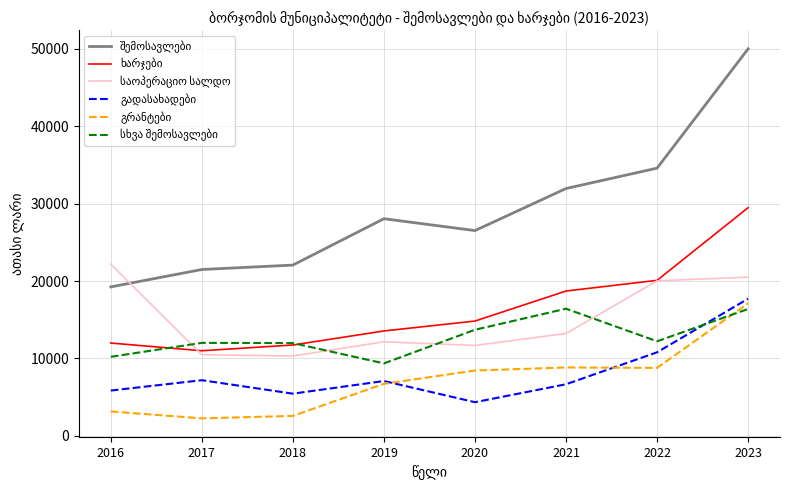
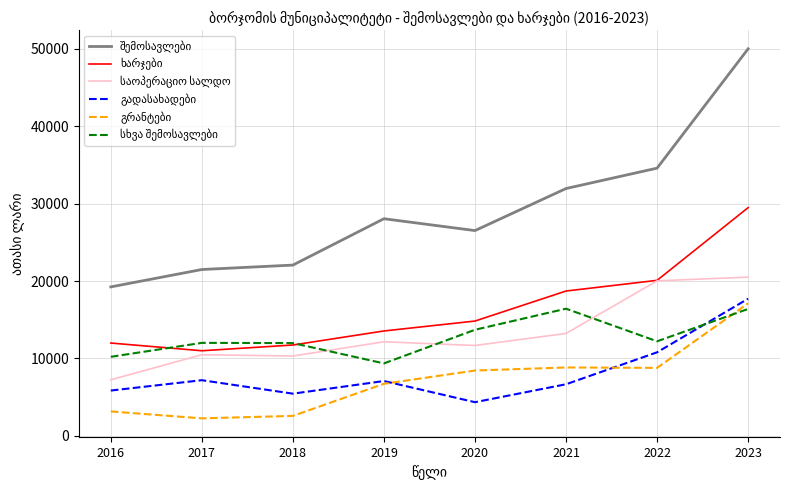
  {
    "შემოსავლები": {
      "2016": 19000,
      "2017": 21000,
      "2018": 22000,
      "2019": 28000,
      "2020": 27000,
      "2021": 32000,
      "2022": 35000,
      "2023": 50000
    },
    "ხარჯები": {
      "2016": 12000,
      "2017": 11000,
      "2019": 14000,
      "2020": 15000,
      "2021": 19000,
      "2023": 29000
    },
    "საოპერაციო სალდო": {
-     "2016": 22000,
+     "2016": 7000,
      "2017": 10000,
      "2018": 10000,
      "2019": 12000,
      "2020": 12000,
      "2021": 13000,
      "2023": 21000
    },
    "გადასახადები": {
      "2016": 6000,
      "2017": 7000,
      "2018": 5000,
      "2019": 7000,
      "2020": 4000,
      "2021": 7000,
      "2022": 11000,
      "2023": 18000
    },
    "გრანტები": {
      "2016": 3000,
      "2017": 2000,
      "2018": 3000,
      "2019": 7000,
      "2020": 8000,
      "2021": 9000,
      "2022": 9000,
      "2023": 17000
    },
    "სხვა შემოსავლები": {
      "2016": 10000,
      "2017": 12000,
      "2019": 9000,
      "2020": 14000,
      "2021": 16000,
      "2022": 12000,
      "2023": 16000
    }
  }
